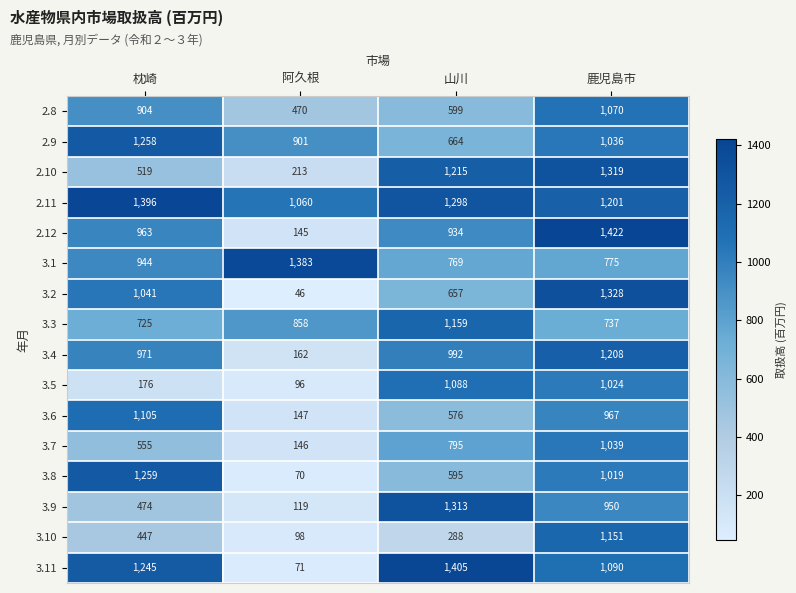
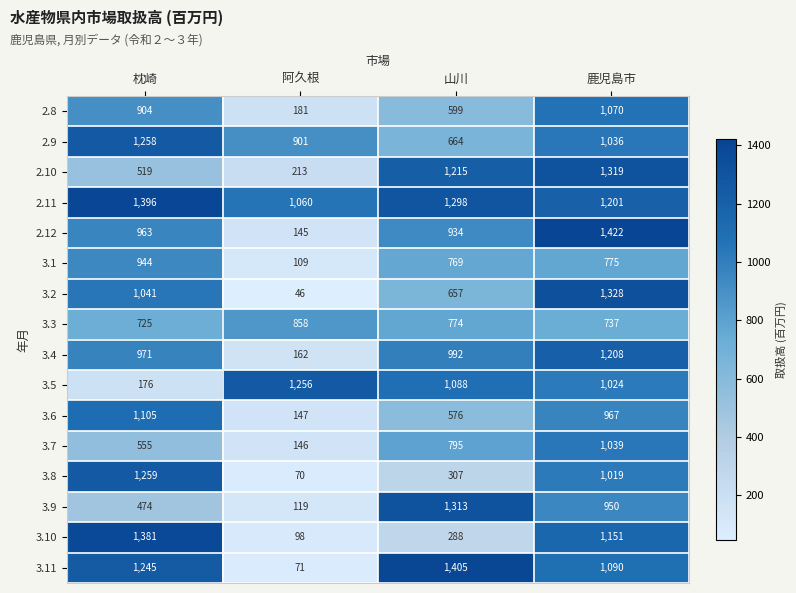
  {
    "2.8": {
      "枕崎": "904",
-     "阿久根": "470",
+     "阿久根": "181",
      "山川": "599",
      "鹿児島市": "1,070"
    },
    "2.9": {
      "枕崎": "1,258",
      "阿久根": "901",
      "山川": "664",
      "鹿児島市": "1,036"
    },
    "2.10": {
      "枕崎": "519",
      "阿久根": "213",
      "山川": "1,215",
      "鹿児島市": "1,319"
    },
    "2.11": {
      "枕崎": "1,396",
      "阿久根": "1,060",
      "山川": "1,298",
      "鹿児島市": "1,201"
    },
    "2.12": {
      "枕崎": "963",
      "阿久根": "145",
      "山川": "934",
      "鹿児島市": "1,422"
    },
    "3.1": {
      "枕崎": "944",
-     "阿久根": "1,383",
+     "阿久根": "109",
      "山川": "769",
      "鹿児島市": "775"
    },
    "3.2": {
      "枕崎": "1,041",
      "阿久根": "46",
      "山川": "657",
      "鹿児島市": "1,328"
    },
    "3.3": {
      "枕崎": "725",
      "阿久根": "858",
-     "山川": "1,159",
+     "山川": "774",
      "鹿児島市": "737"
    },
    "3.4": {
      "枕崎": "971",
      "阿久根": "162",
      "山川": "992",
      "鹿児島市": "1,208"
    },
    "3.5": {
      "枕崎": "176",
-     "阿久根": "96",
+     "阿久根": "1,256",
      "山川": "1,088",
      "鹿児島市": "1,024"
    },
    "3.6": {
      "枕崎": "1,105",
      "阿久根": "147",
      "山川": "576",
      "鹿児島市": "967"
    },
    "3.7": {
      "枕崎": "555",
      "阿久根": "146",
      "山川": "795",
      "鹿児島市": "1,039"
    },
    "3.8": {
      "枕崎": "1,259",
      "阿久根": "70",
-     "山川": "595",
+     "山川": "307",
      "鹿児島市": "1,019"
    },
    "3.9": {
      "枕崎": "474",
      "阿久根": "119",
      "山川": "1,313",
      "鹿児島市": "950"
    },
    "3.10": {
-     "枕崎": "447",
+     "枕崎": "1,381",
      "阿久根": "98",
      "山川": "288",
      "鹿児島市": "1,151"
    },
    "3.11": {
      "枕崎": "1,245",
      "阿久根": "71",
      "山川": "1,405",
      "鹿児島市": "1,090"
    }
  }
